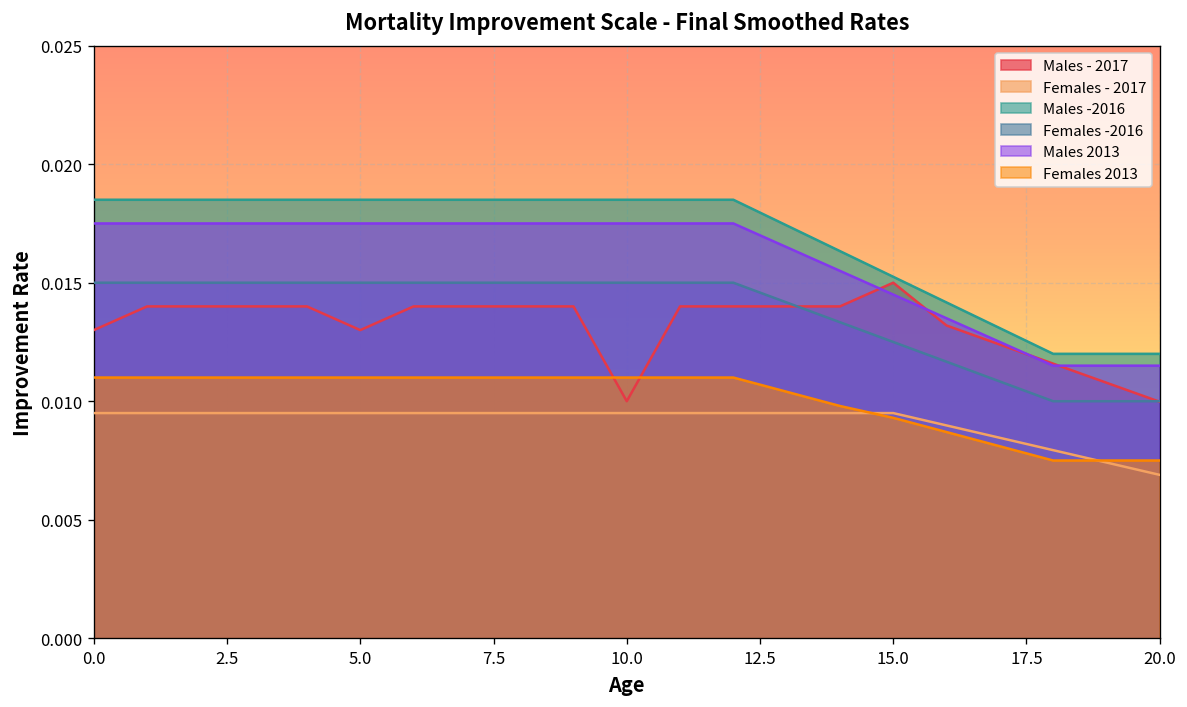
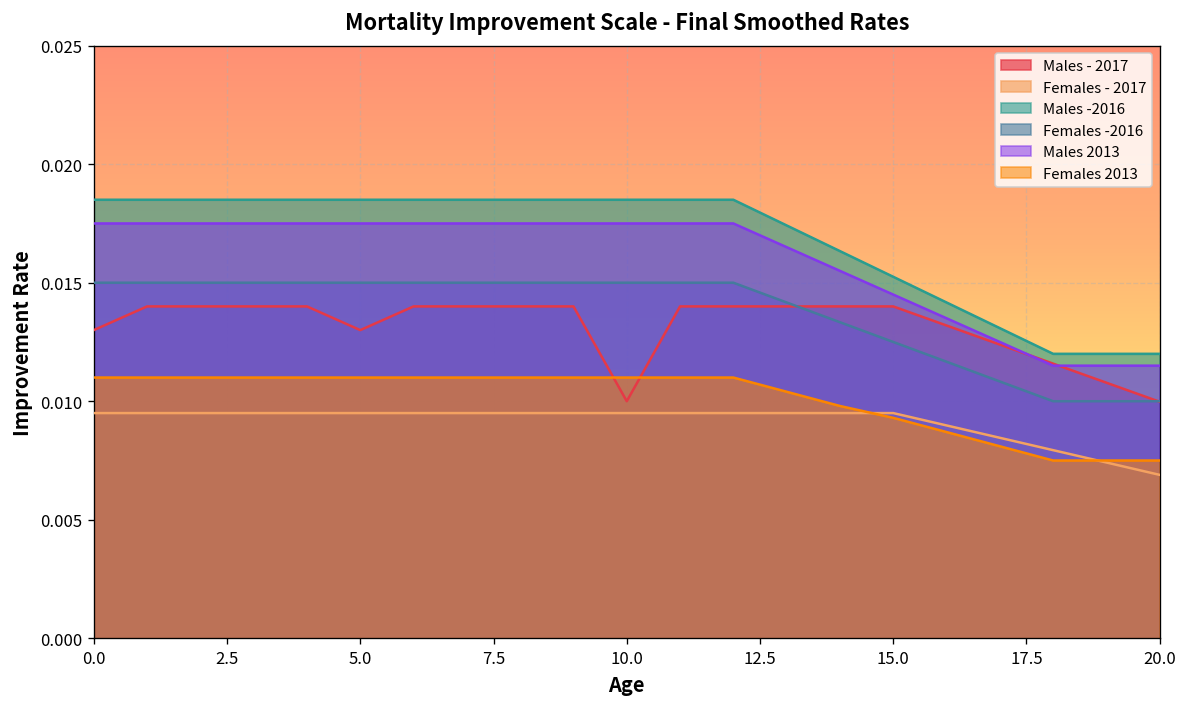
  {
    "Males - 2017": {
      "0.0": 0.013,
      "5.0": 0.013,
      "10.0": 0.010,
-     "15.0": 0.015
+     "15.0": 0.014
    },
    "Males 2013": {
      "0.0": 0.0175,
      "5.0": 0.0175,
      "10.0": 0.0175,
      "15.0": 0.0145,
      "20.0": 0.0115
    }
  }
